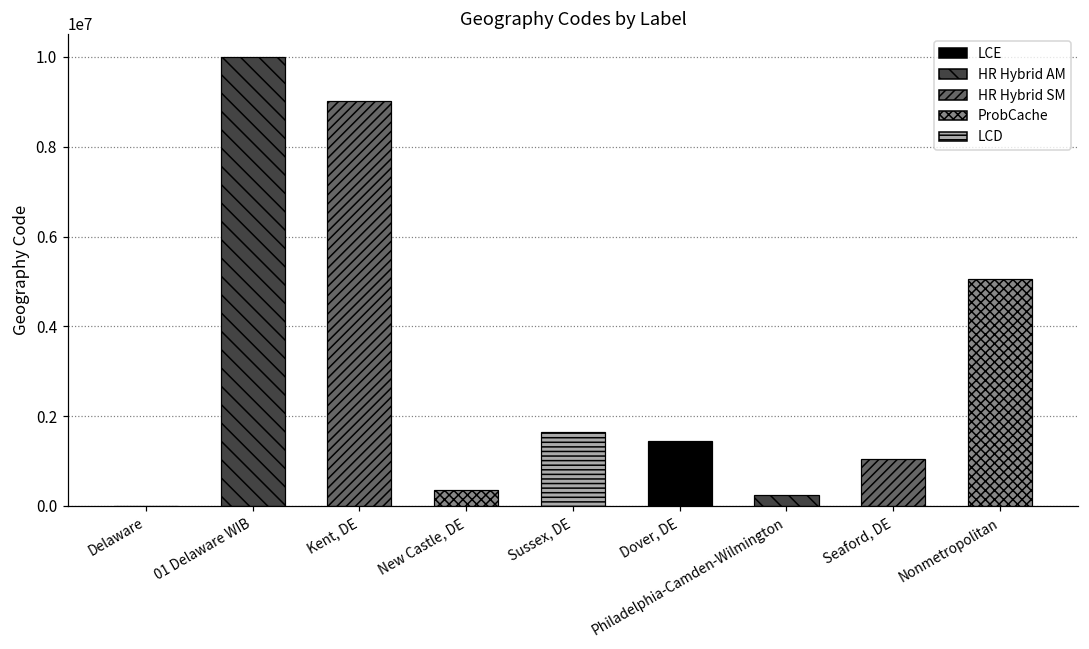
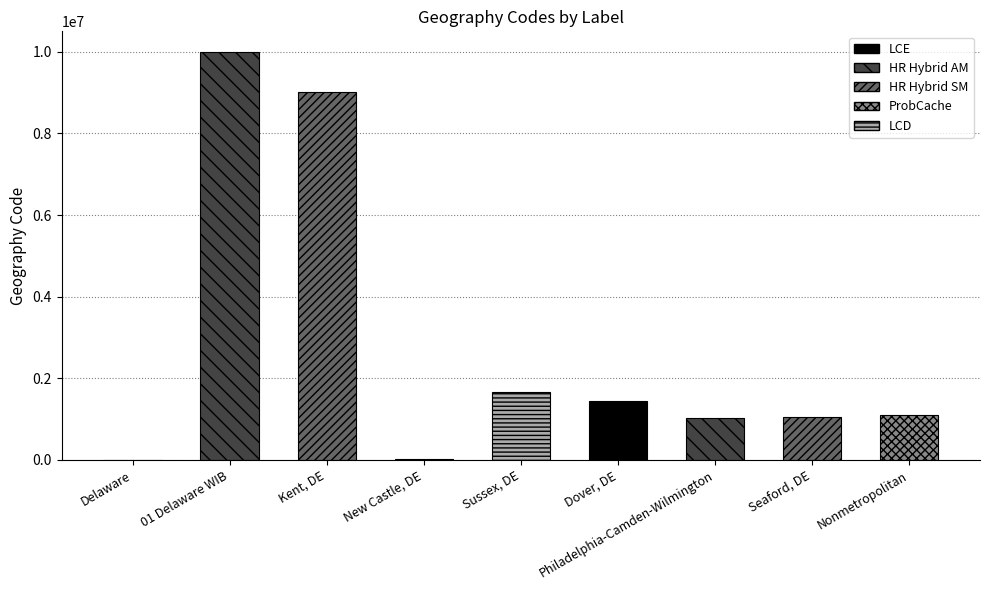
  {
    "01 Delaware WIB": 10000000,
    "Kent, DE": 9000000,
-   "New Castle, DE": 400000,
+   "New Castle, DE": 0,
    "Sussex, DE": 1700000,
    "Dover, DE": 1400000,
-   "Philadelphia-Camden-Wilmington": 200000,
+   "Philadelphia-Camden-Wilmington": 1000000,
    "Seaford, DE": 1000000,
-   "Nonmetropolitan": 5000000
+   "Nonmetropolitan": 1100000
  }
